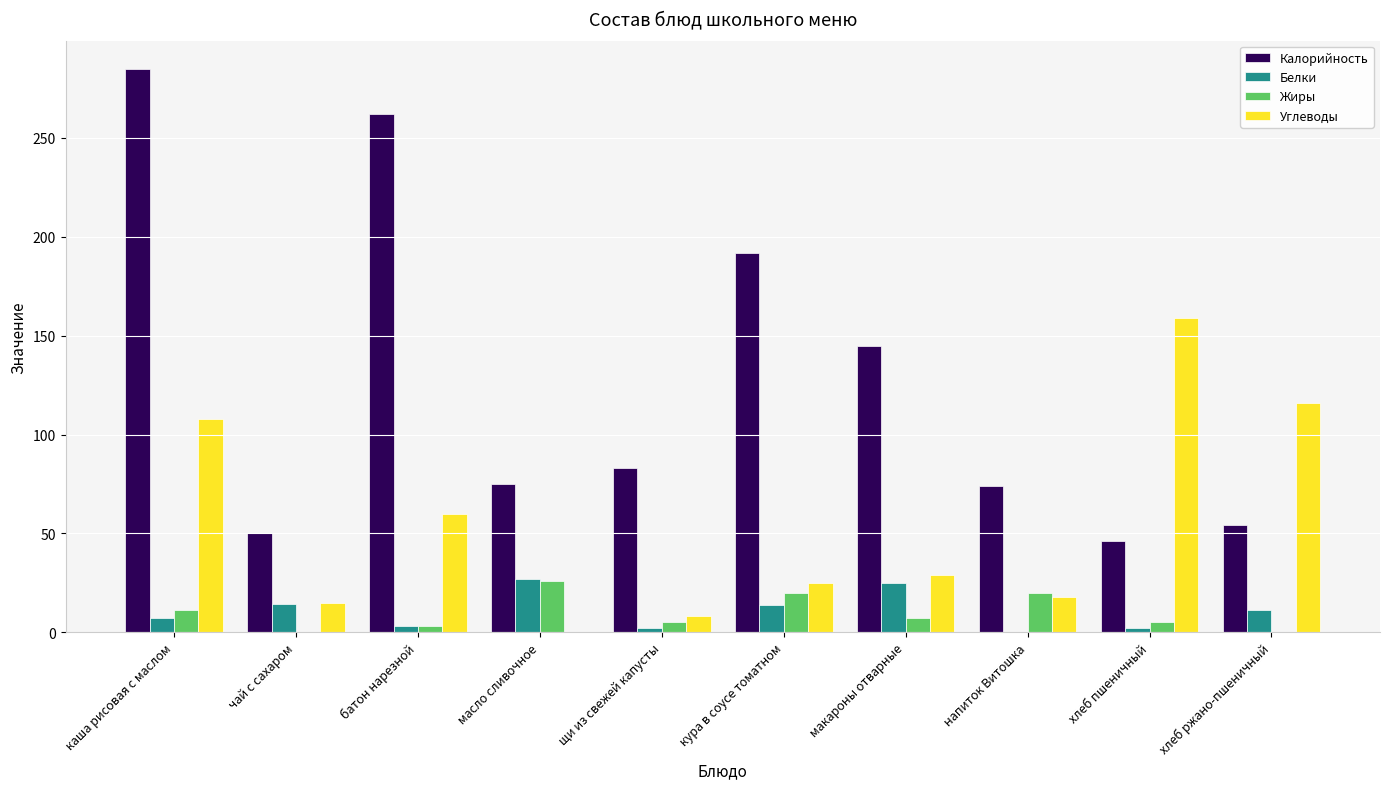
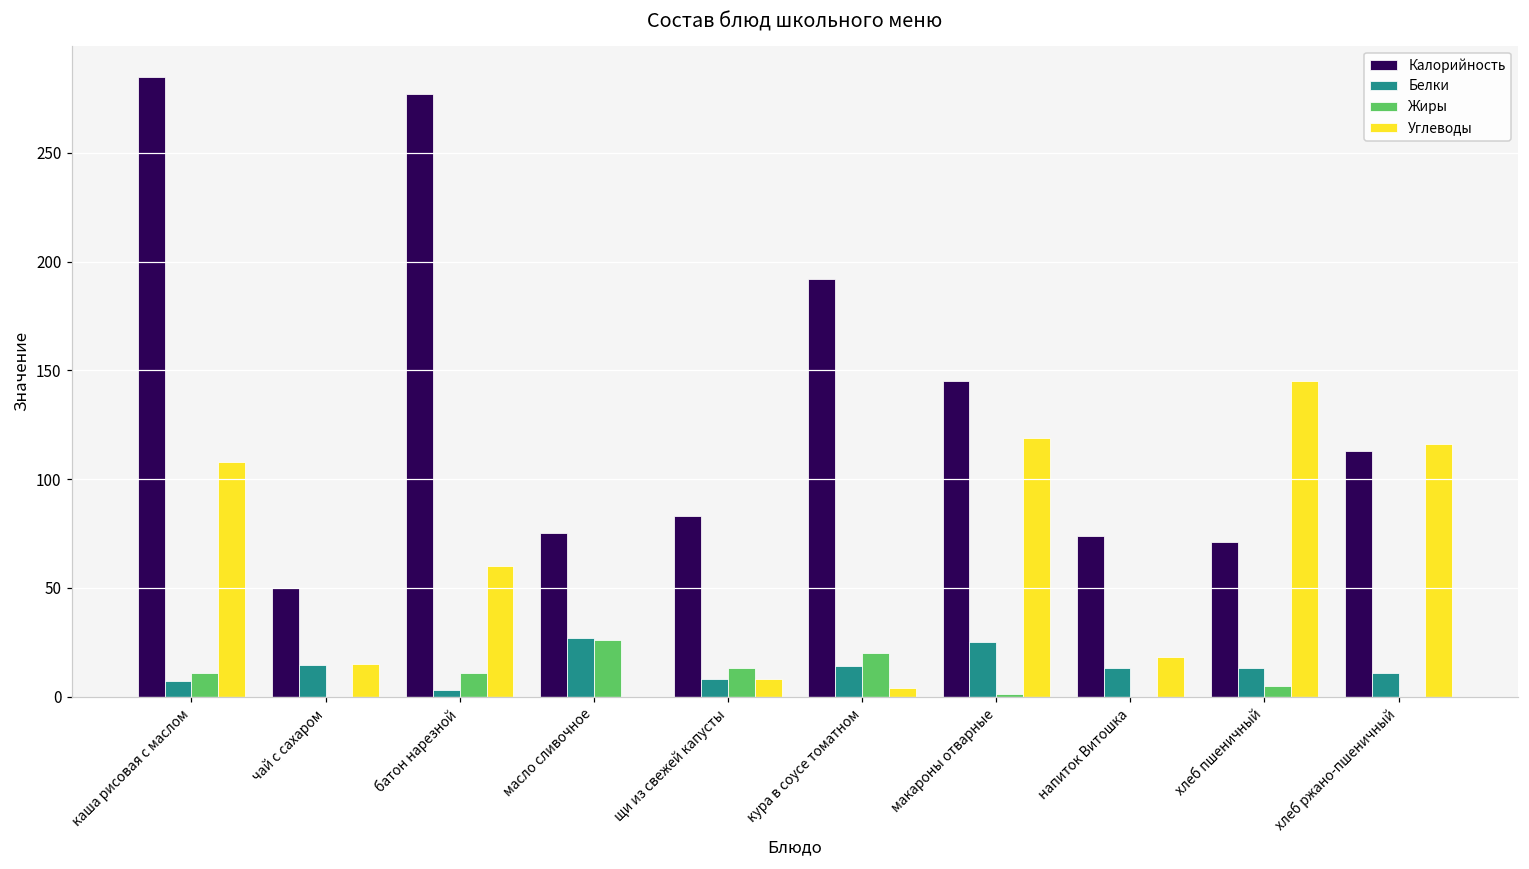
  {
    "Калорийность": {
      "каша рисовая с маслом": 285,
      "чай с сахаром": 50,
-     "батон нарезной": 262,
+     "батон нарезной": 277,
      "масло сливочное": 75,
      "щи из свежей капусты": 83,
      "кура в соусе томатном": 192,
      "макароны отварные": 145,
      "напиток Витошка": 74,
-     "хлеб пшеничный": 46,
-     "хлеб ржано-пшеничный": 54
+     "хлеб пшеничный": 71,
+     "хлеб ржано-пшеничный": 113
    },
    "Белки": {
      "каша рисовая с маслом": 7,
      "чай с сахаром": 15,
      "батон нарезной": 3,
      "масло сливочное": 27,
-     "щи из свежей капусты": 2,
+     "щи из свежей капусты": 8,
      "кура в соусе томатном": 14,
      "макароны отварные": 25,
-     "напиток Витошка": 0,
-     "хлеб пшеничный": 2,
+     "напиток Витошка": 13,
+     "хлеб пшеничный": 13,
      "хлеб ржано-пшеничный": 11
    },
    "Жиры": {
      "каша рисовая с маслом": 11,
      "чай с сахаром": 0,
-     "батон нарезной": 3,
+     "батон нарезной": 11,
      "масло сливочное": 26,
-     "щи из свежей капусты": 5,
+     "щи из свежей капусты": 13,
      "кура в соусе томатном": 20,
-     "макароны отварные": 7,
-     "напиток Витошка": 20,
+     "макароны отварные": 1,
+     "напиток Витошка": 0,
      "хлеб пшеничный": 5,
      "хлеб ржано-пшеничный": 0
    },
    "Углеводы": {
      "каша рисовая с маслом": 108,
      "чай с сахаром": 15,
      "батон нарезной": 60,
      "масло сливочное": 0,
      "щи из свежей капусты": 8,
-     "кура в соусе томатном": 25,
-     "макароны отварные": 29,
+     "кура в соусе томатном": 4,
+     "макароны отварные": 119,
      "напиток Витошка": 18,
-     "хлеб пшеничный": 159,
+     "хлеб пшеничный": 145,
      "хлеб ржано-пшеничный": 116
    }
  }
